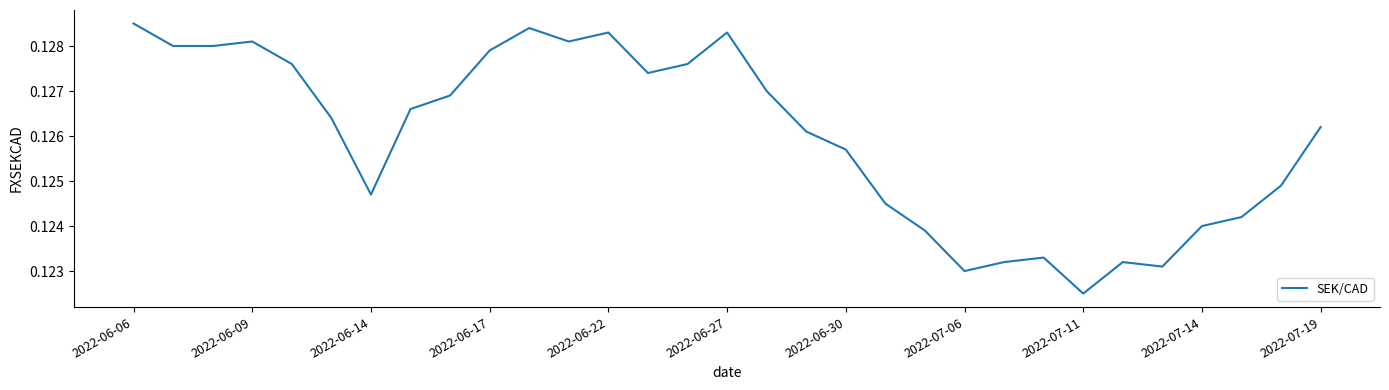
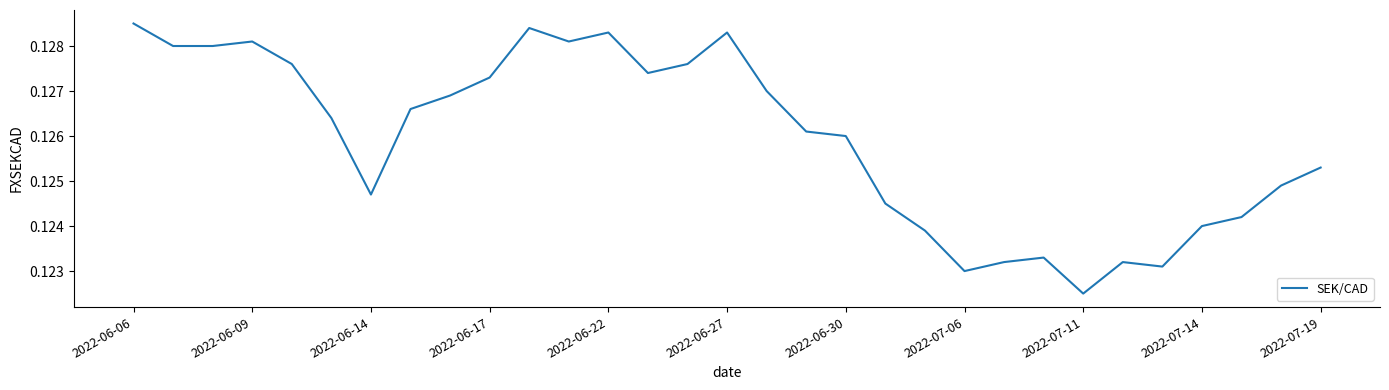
  {
    "2022-06-06": 0.1285,
    "2022-06-09": 0.1281,
    "2022-06-14": 0.1247,
-   "2022-06-17": 0.1279,
+   "2022-06-17": 0.1273,
    "2022-06-22": 0.1283,
    "2022-06-27": 0.1283,
-   "2022-06-30": 0.1257,
+   "2022-06-30": 0.1260,
    "2022-07-06": 0.1230,
    "2022-07-11": 0.1225,
    "2022-07-14": 0.1240,
-   "2022-07-19": 0.1262
+   "2022-07-19": 0.1253
  }
